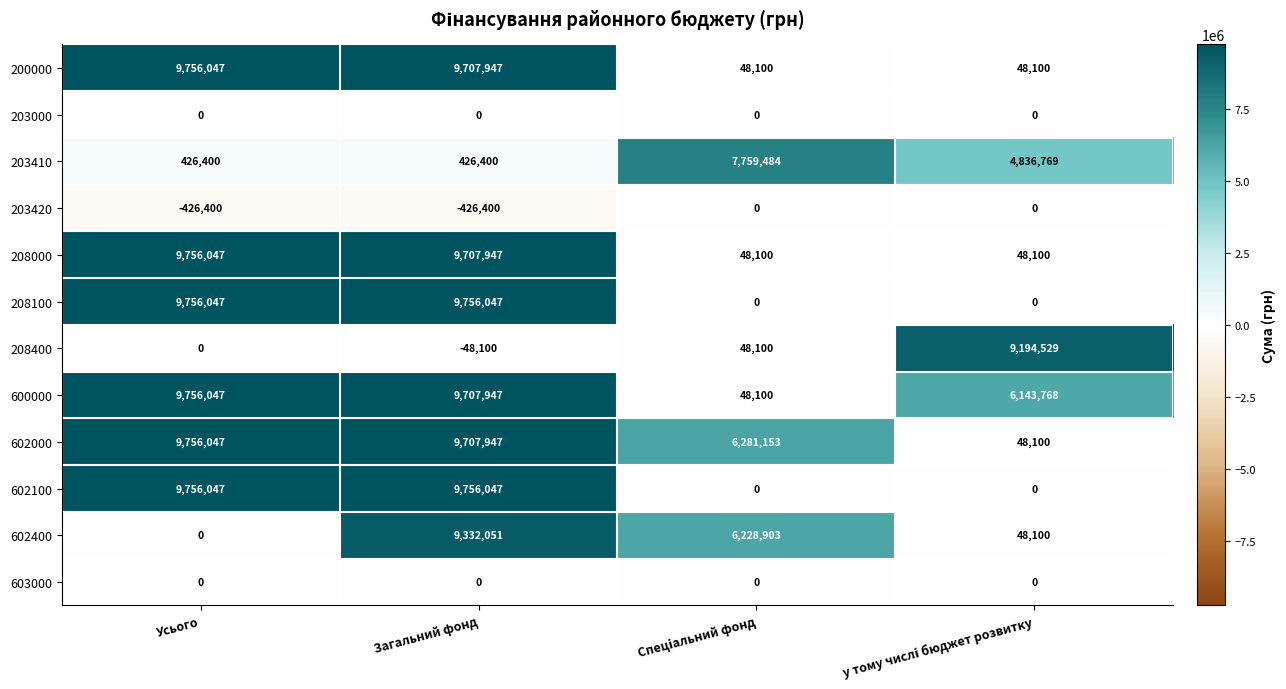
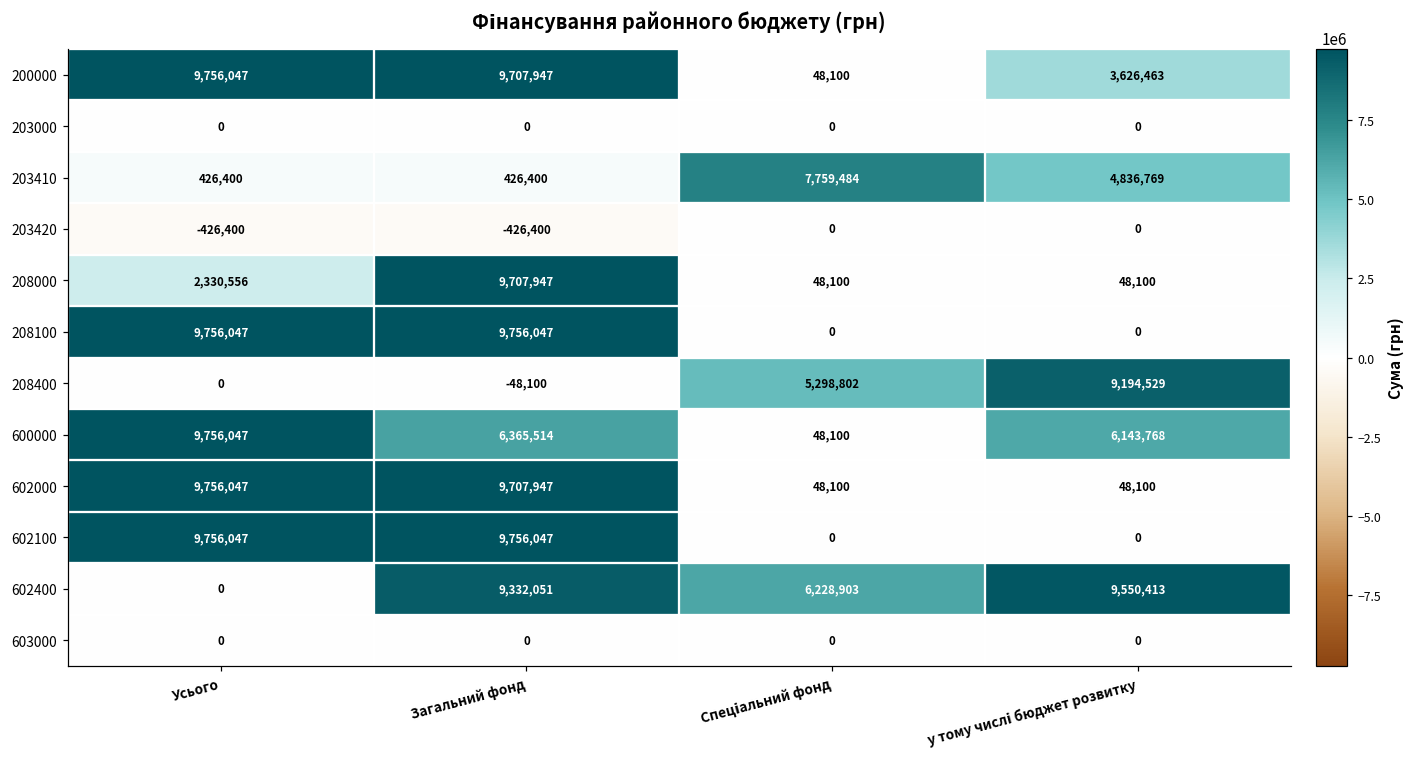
  {
    "200000": {
      "Усього": "9,756,047",
      "Загальний фонд": "9,707,947",
      "Спеціальний фонд": "48,100",
-     "у тому числі бюджет розвитку": "48,100"
+     "у тому числі бюджет розвитку": "3,626,463"
    },
    "203000": {
      "Усього": "0",
      "Загальний фонд": "0",
      "Спеціальний фонд": "0",
      "у тому числі бюджет розвитку": "0"
    },
    "203410": {
      "Усього": "426,400",
      "Загальний фонд": "426,400",
      "Спеціальний фонд": "7,759,484",
      "у тому числі бюджет розвитку": "4,836,769"
    },
    "203420": {
      "Усього": "-426,400",
      "Загальний фонд": "-426,400",
      "Спеціальний фонд": "0",
      "у тому числі бюджет розвитку": "0"
    },
    "208000": {
-     "Усього": "9,756,047",
+     "Усього": "2,330,556",
      "Загальний фонд": "9,707,947",
      "Спеціальний фонд": "48,100",
      "у тому числі бюджет розвитку": "48,100"
    },
    "208100": {
      "Усього": "9,756,047",
      "Загальний фонд": "9,756,047",
      "Спеціальний фонд": "0",
      "у тому числі бюджет розвитку": "0"
    },
    "208400": {
      "Усього": "0",
      "Загальний фонд": "-48,100",
-     "Спеціальний фонд": "48,100",
+     "Спеціальний фонд": "5,298,802",
      "у тому числі бюджет розвитку": "9,194,529"
    },
    "600000": {
      "Усього": "9,756,047",
-     "Загальний фонд": "9,707,947",
+     "Загальний фонд": "6,365,514",
      "Спеціальний фонд": "48,100",
      "у тому числі бюджет розвитку": "6,143,768"
    },
    "602000": {
      "Усього": "9,756,047",
      "Загальний фонд": "9,707,947",
-     "Спеціальний фонд": "6,281,153",
+     "Спеціальний фонд": "48,100",
      "у тому числі бюджет розвитку": "48,100"
    },
    "602100": {
      "Усього": "9,756,047",
      "Загальний фонд": "9,756,047",
      "Спеціальний фонд": "0",
      "у тому числі бюджет розвитку": "0"
    },
    "602400": {
      "Усього": "0",
      "Загальний фонд": "9,332,051",
      "Спеціальний фонд": "6,228,903",
-     "у тому числі бюджет розвитку": "48,100"
+     "у тому числі бюджет розвитку": "9,550,413"
    },
    "603000": {
      "Усього": "0",
      "Загальний фонд": "0",
      "Спеціальний фонд": "0",
      "у тому числі бюджет розвитку": "0"
    }
  }
